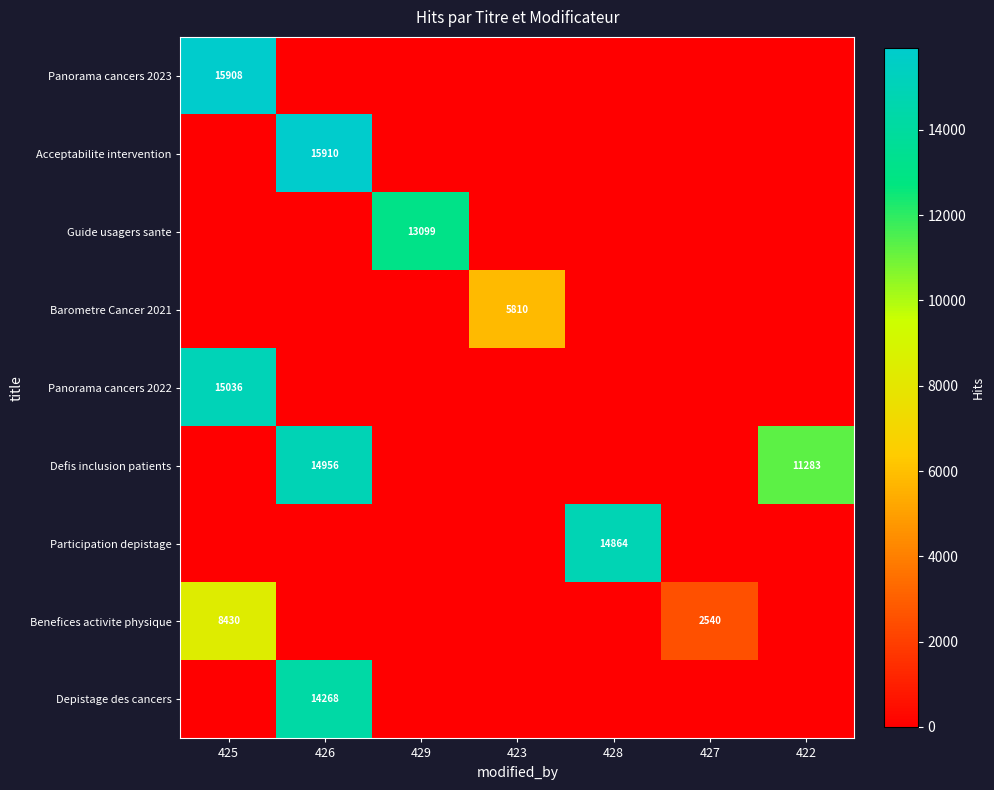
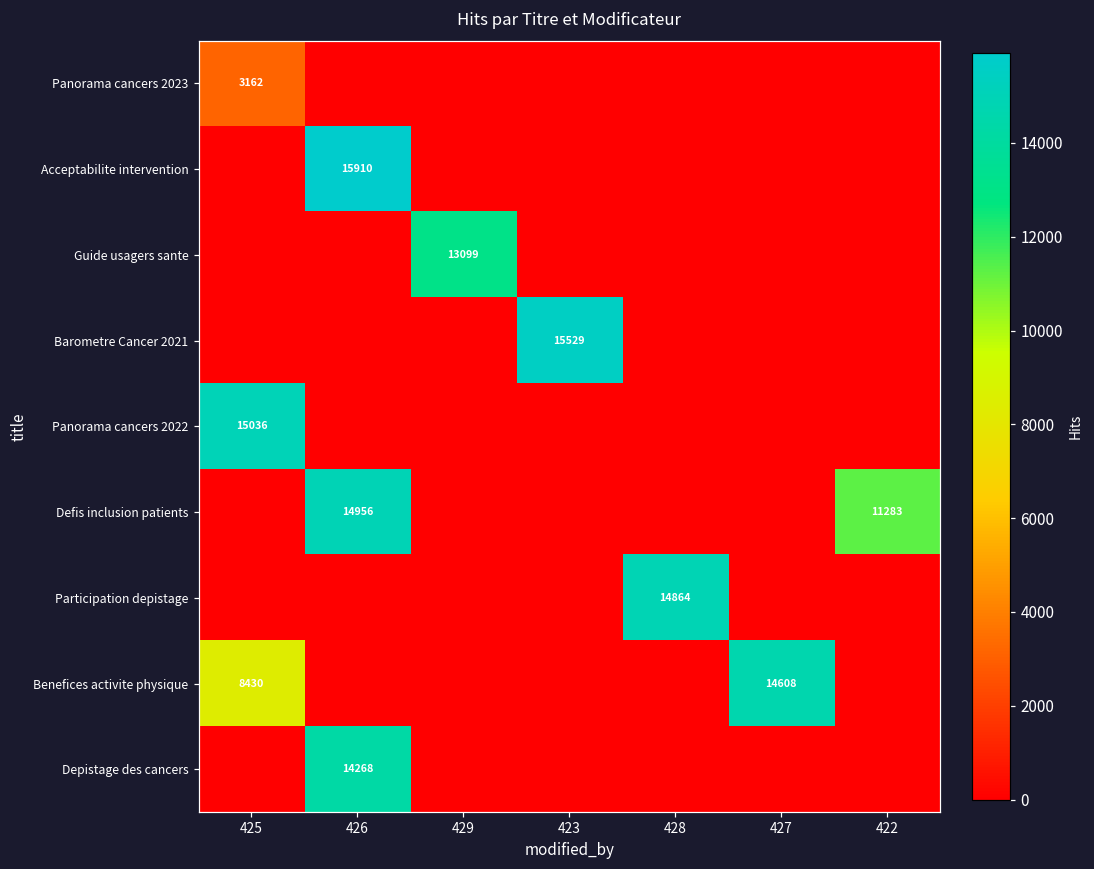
  {
    "Panorama cancers 2023": {
-     "425": 15908
+     "425": 3162
    },
    "Acceptabilite intervention": {
      "426": 15910
    },
    "Guide usagers sante": {
      "429": 13099
    },
    "Barometre Cancer 2021": {
-     "423": 5810
+     "423": 15529
    },
    "Panorama cancers 2022": {
      "425": 15036
    },
    "Defis inclusion patients": {
      "426": 14956,
      "422": 11283
    },
    "Participation depistage": {
      "428": 14864
    },
    "Benefices activite physique": {
      "425": 8430,
-     "427": 2540
+     "427": 14608
    },
    "Depistage des cancers": {
      "426": 14268
    }
  }
